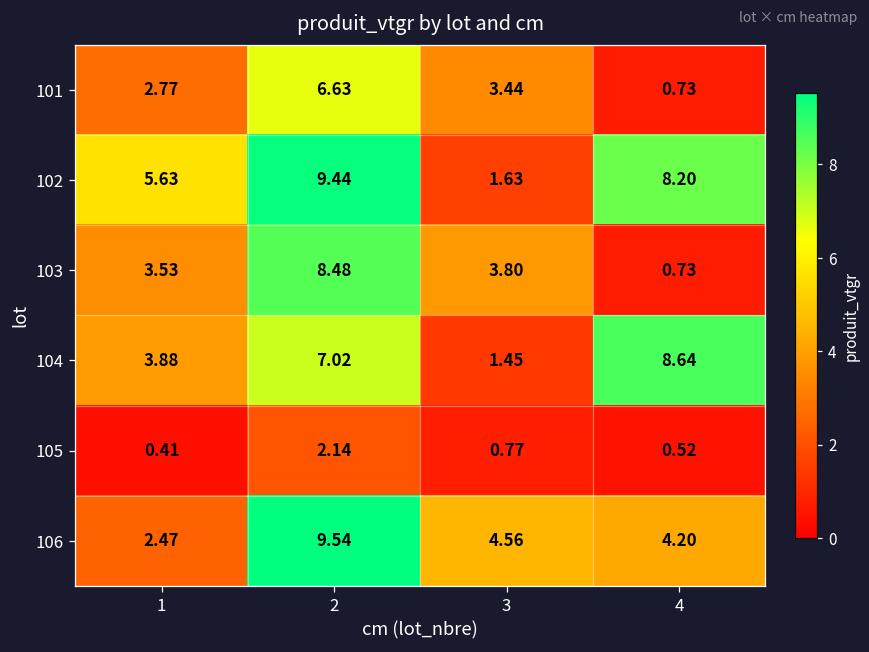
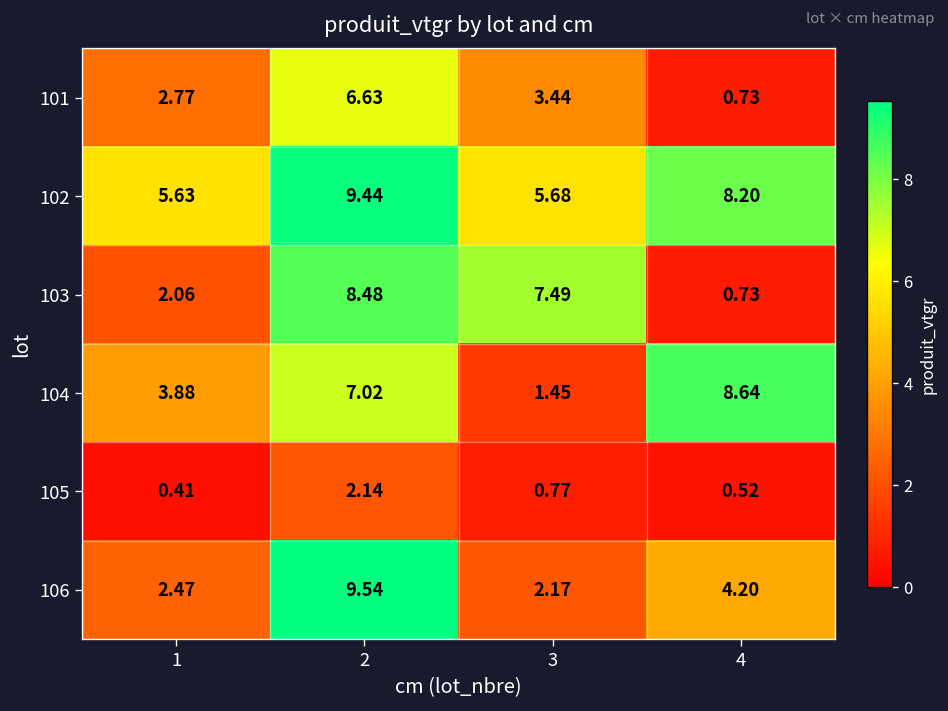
  {
    "101": {
      "1": 2.77,
      "2": 6.63,
      "3": 3.44,
      "4": 0.73
    },
    "102": {
      "1": 5.63,
      "2": 9.44,
-     "3": 1.63,
+     "3": 5.68,
      "4": 8.20
    },
    "103": {
-     "1": 3.53,
+     "1": 2.06,
      "2": 8.48,
-     "3": 3.80,
+     "3": 7.49,
      "4": 0.73
    },
    "104": {
      "1": 3.88,
      "2": 7.02,
      "3": 1.45,
      "4": 8.64
    },
    "105": {
      "1": 0.41,
      "2": 2.14,
      "3": 0.77,
      "4": 0.52
    },
    "106": {
      "1": 2.47,
      "2": 9.54,
-     "3": 4.56,
+     "3": 2.17,
      "4": 4.20
    }
  }
